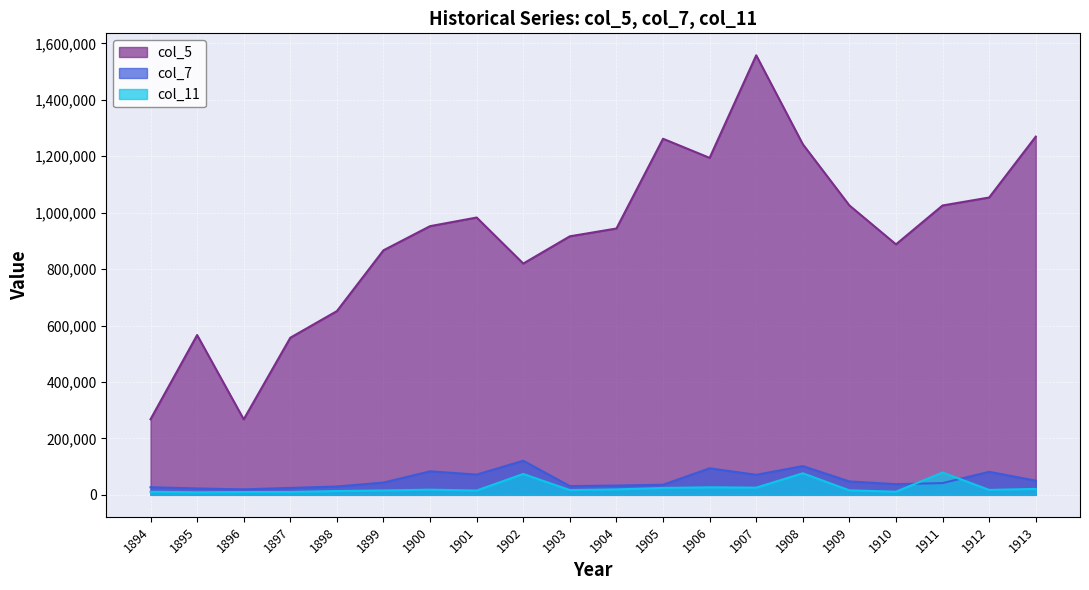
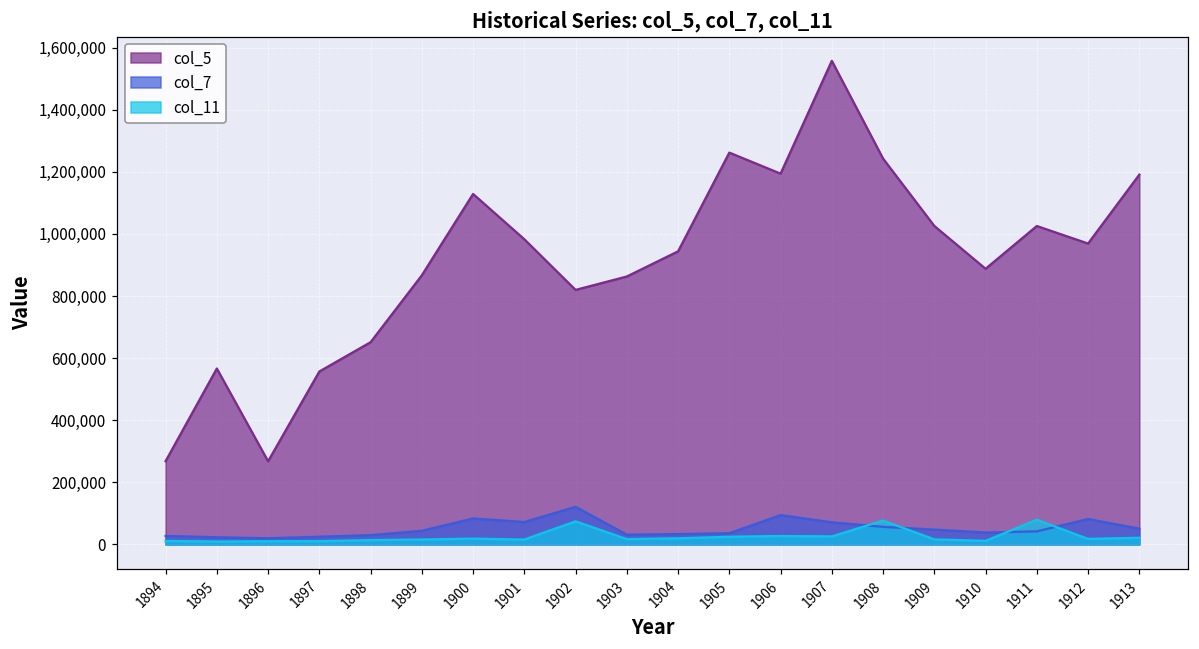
  {
    "col_5": {
      "1894": "270,000",
      "1895": "570,000",
      "1896": "270,000",
      "1897": "560,000",
      "1898": "650,000",
      "1899": "870,000",
-     "1900": "950,000",
+     "1900": "1,130,000",
      "1901": "980,000",
      "1902": "820,000",
-     "1903": "920,000",
+     "1903": "860,000",
      "1904": "940,000",
      "1905": "1,260,000",
      "1906": "1,190,000",
      "1907": "1,560,000",
      "1908": "1,240,000",
      "1909": "1,030,000",
      "1910": "890,000",
      "1911": "1,030,000",
-     "1912": "1,050,000",
-     "1913": "1,270,000"
+     "1912": "970,000",
+     "1913": "1,190,000"
    },
    "col_7": {
      "1894": "30,000",
      "1895": "20,000",
      "1896": "20,000",
      "1897": "20,000",
      "1898": "30,000",
      "1899": "40,000",
      "1900": "80,000",
      "1901": "70,000",
      "1902": "120,000",
      "1903": "30,000",
      "1904": "30,000",
      "1905": "40,000",
      "1906": "90,000",
      "1907": "70,000",
-     "1908": "100,000",
+     "1908": "60,000",
      "1909": "50,000",
      "1910": "40,000",
      "1911": "40,000",
      "1912": "80,000",
      "1913": "50,000"
    },
    "col_11": {
      "1894": "10,000",
      "1895": "10,000",
      "1896": "10,000",
      "1897": "10,000",
      "1898": "10,000",
      "1899": "20,000",
      "1900": "20,000",
      "1901": "20,000",
      "1902": "70,000",
      "1903": "20,000",
      "1904": "20,000",
      "1905": "20,000",
      "1906": "30,000",
      "1907": "30,000",
      "1908": "80,000",
      "1909": "20,000",
      "1910": "10,000",
      "1911": "80,000",
      "1912": "20,000",
      "1913": "20,000"
    }
  }
